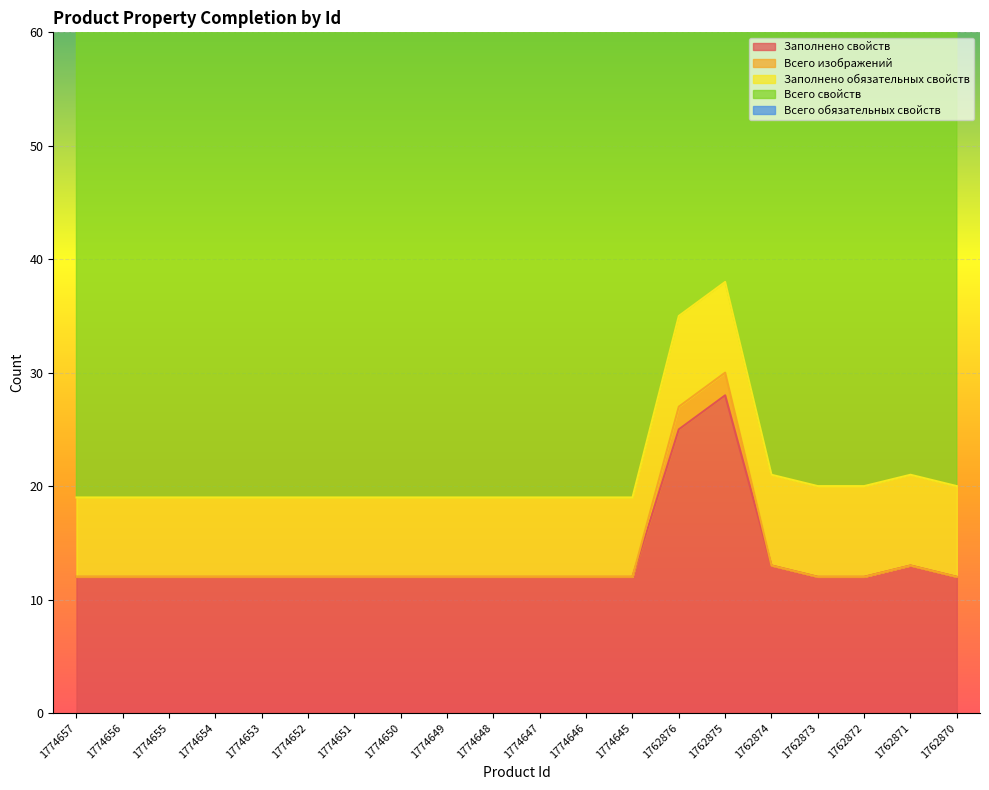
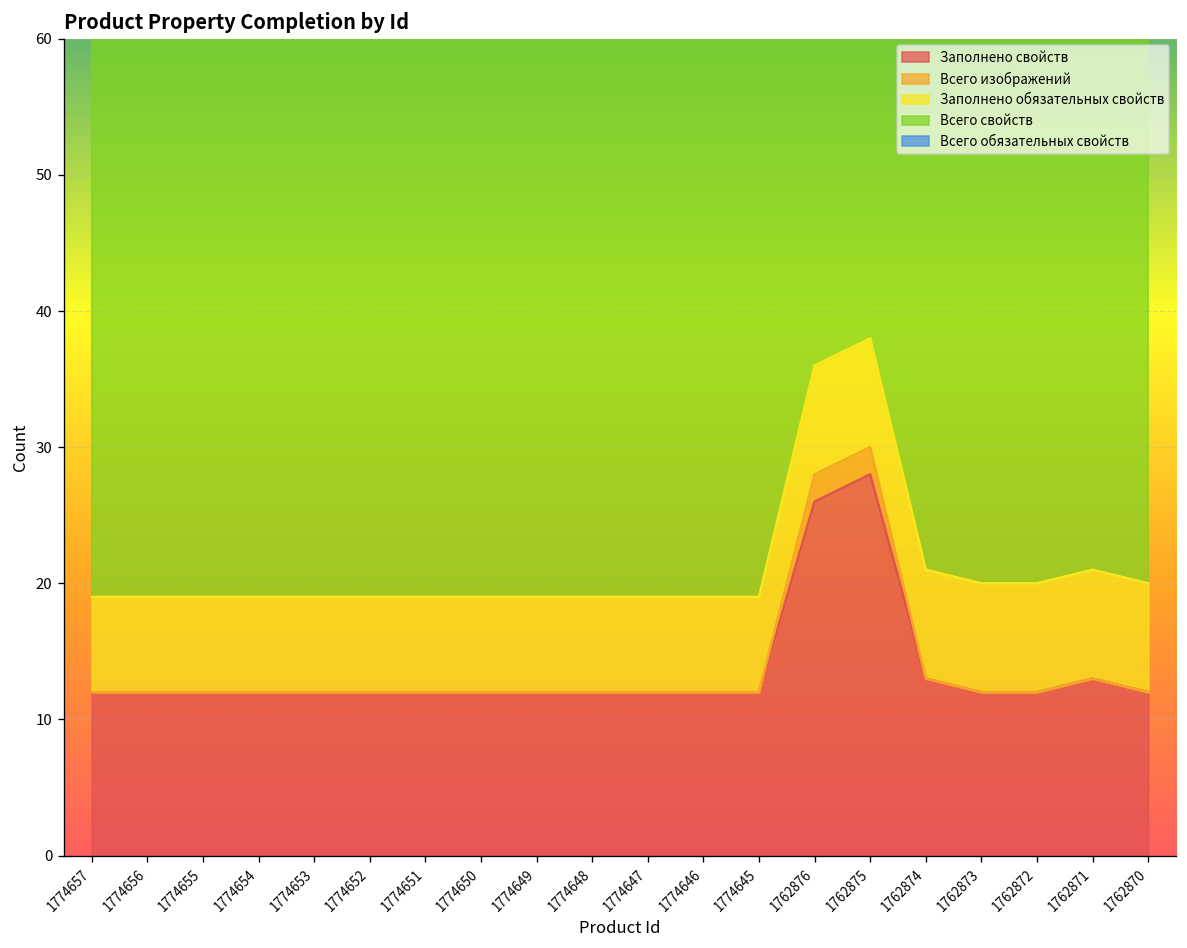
  {
    "Заполнено свойств": {
-     "1762876": 25,
+     "1762876": 26,
      "1762875": 28
    },
    "Всего изображений": {
      "1762876": 2,
      "1762875": 2
    },
    "Заполнено обязательных свойств": {
      "1774657": 7,
      "1774656": 7,
      "1774655": 7,
      "1774654": 7,
      "1774653": 7,
      "1774652": 7,
      "1774651": 7,
      "1774650": 7,
      "1774649": 7,
      "1774648": 7,
      "1774647": 7,
      "1774646": 7,
      "1774645": 7,
      "1762876": 8,
      "1762875": 8,
      "1762874": 8,
      "1762873": 8,
      "1762872": 8,
      "1762871": 8,
      "1762870": 8
    }
  }
